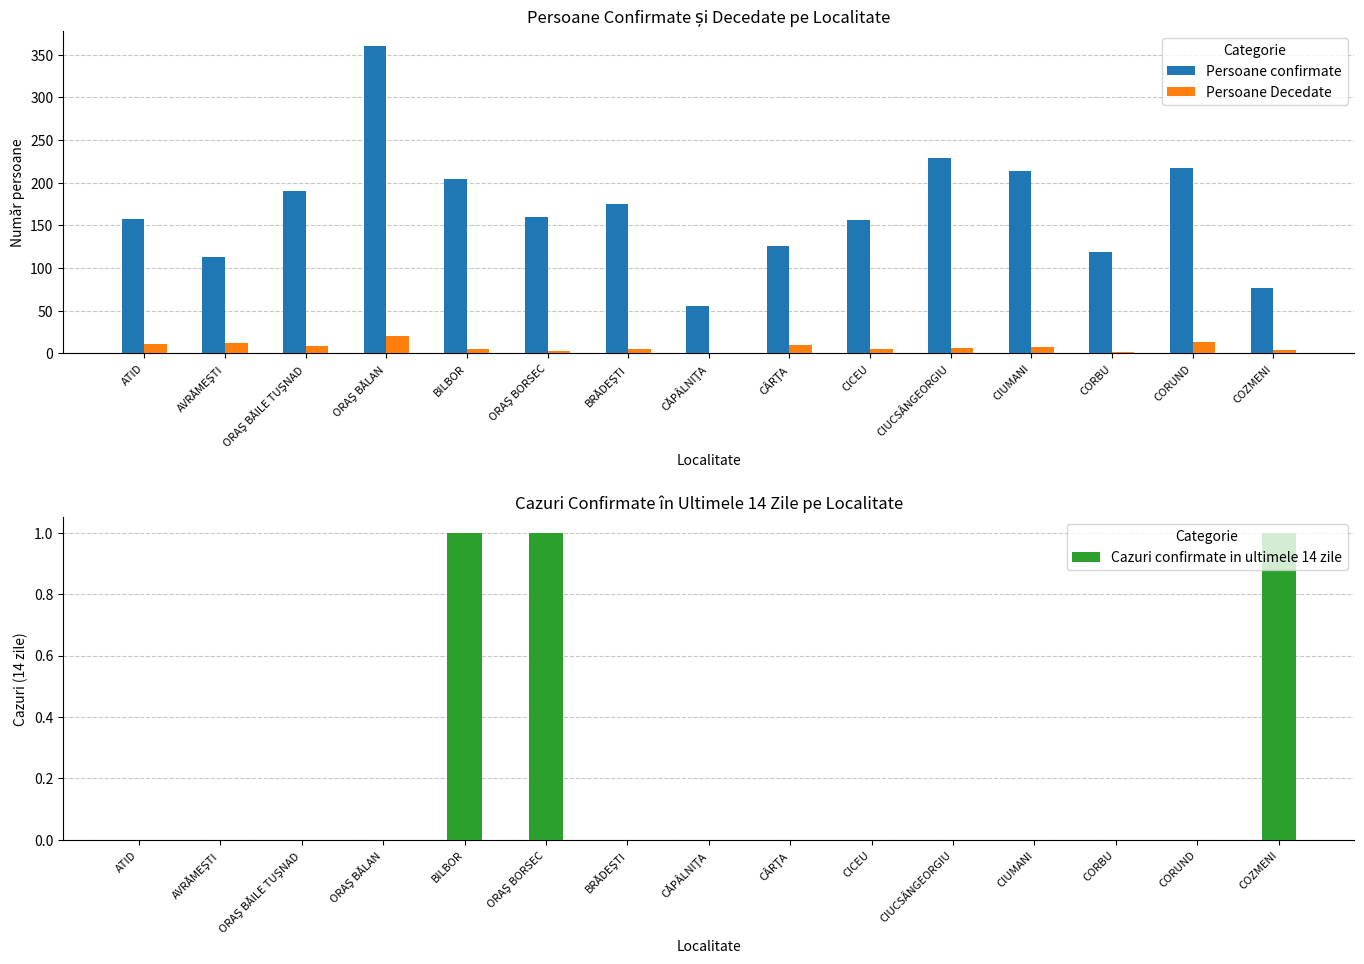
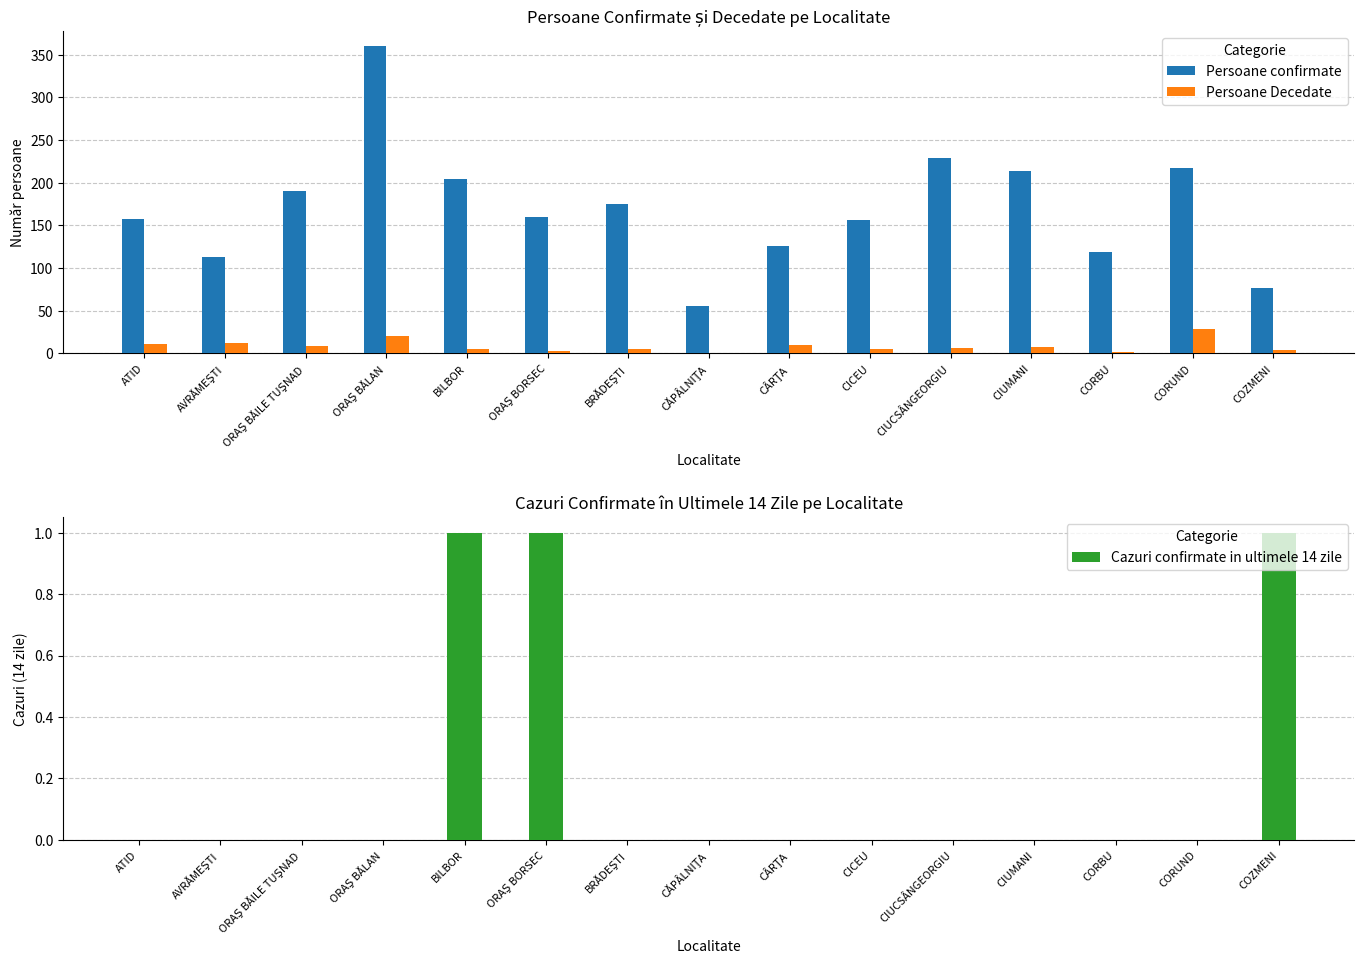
  {
    "Persoane Confirmate și Decedate pe Localitate": {
      "Persoane confirmate": {
        "ATID": 160,
        "AVRĂMEŞTI": 110,
        "ORAŞ BĂILE TUŞNAD": 190,
        "ORAŞ BĂLAN": 360,
        "BILBOR": 200,
        "ORAŞ BORSEC": 160,
        "BRĂDEŞTI": 180,
        "CĂPÂLNIŢA": 60,
        "CÂRŢA": 130,
        "CICEU": 160,
        "CIUCSÂNGEORGIU": 230,
        "CIUMANI": 210,
        "CORBU": 120,
        "CORUND": 220,
        "COZMENI": 80
      },
      "Persoane Decedate": {
        "ATID": 10,
        "AVRĂMEŞTI": 10,
        "ORAŞ BĂILE TUŞNAD": 10,
        "ORAŞ BĂLAN": 20,
        "BILBOR": 10,
        "ORAŞ BORSEC": 0,
        "BRĂDEŞTI": 10,
        "CÂRŢA": 10,
        "CICEU": 10,
        "CIUCSÂNGEORGIU": 10,
        "CIUMANI": 10,
-       "CORUND": 10,
+       "CORUND": 30,
        "COZMENI": 0
      }
    },
    "Cazuri Confirmate în Ultimele 14 Zile pe Localitate": {
      "ATID": 0.00,
      "AVRĂMEŞTI": 0.00,
      "ORAŞ BĂILE TUŞNAD": 0.00,
      "ORAŞ BĂLAN": 0.00,
      "BILBOR": 1.00,
      "ORAŞ BORSEC": 1.00,
      "BRĂDEŞTI": 0.00,
      "CĂPÂLNIŢA": 0.00,
      "CÂRŢA": 0.00,
      "CICEU": 0.00,
      "CIUCSÂNGEORGIU": 0.00,
      "CIUMANI": 0.00,
      "CORBU": 0.00,
      "CORUND": 0.00
    }
  }
